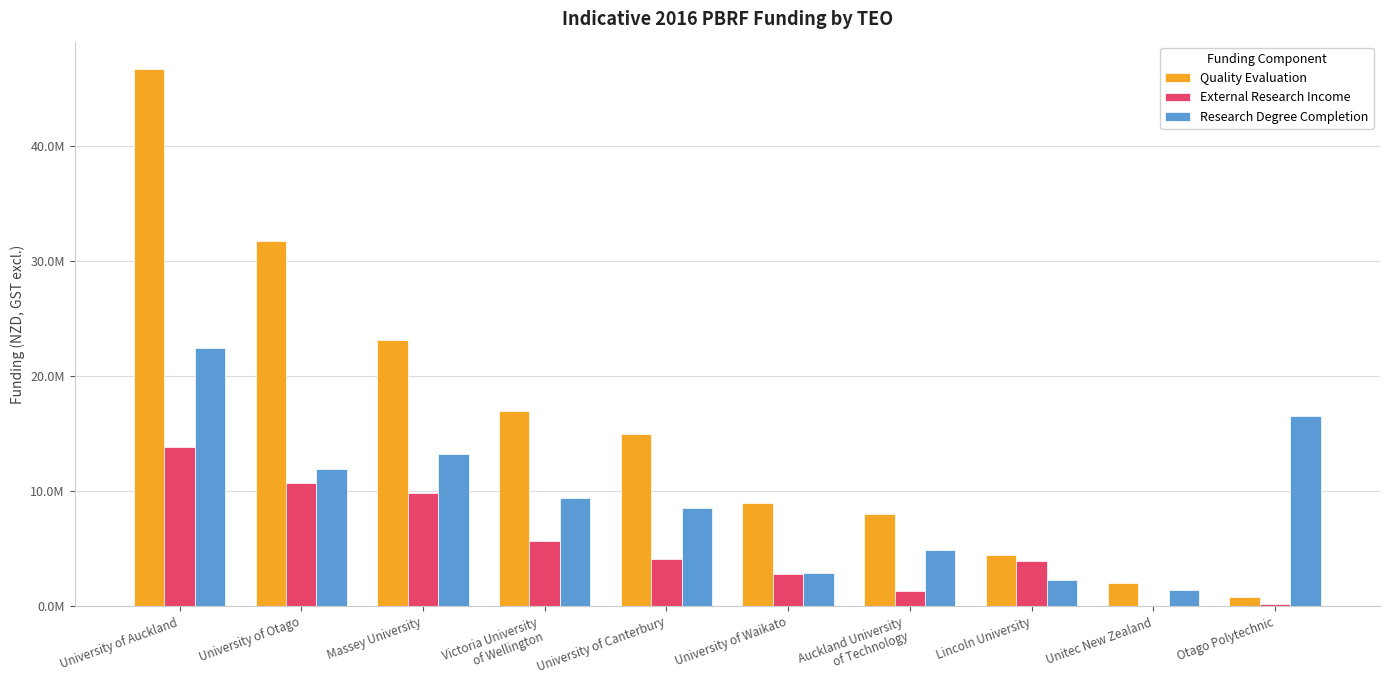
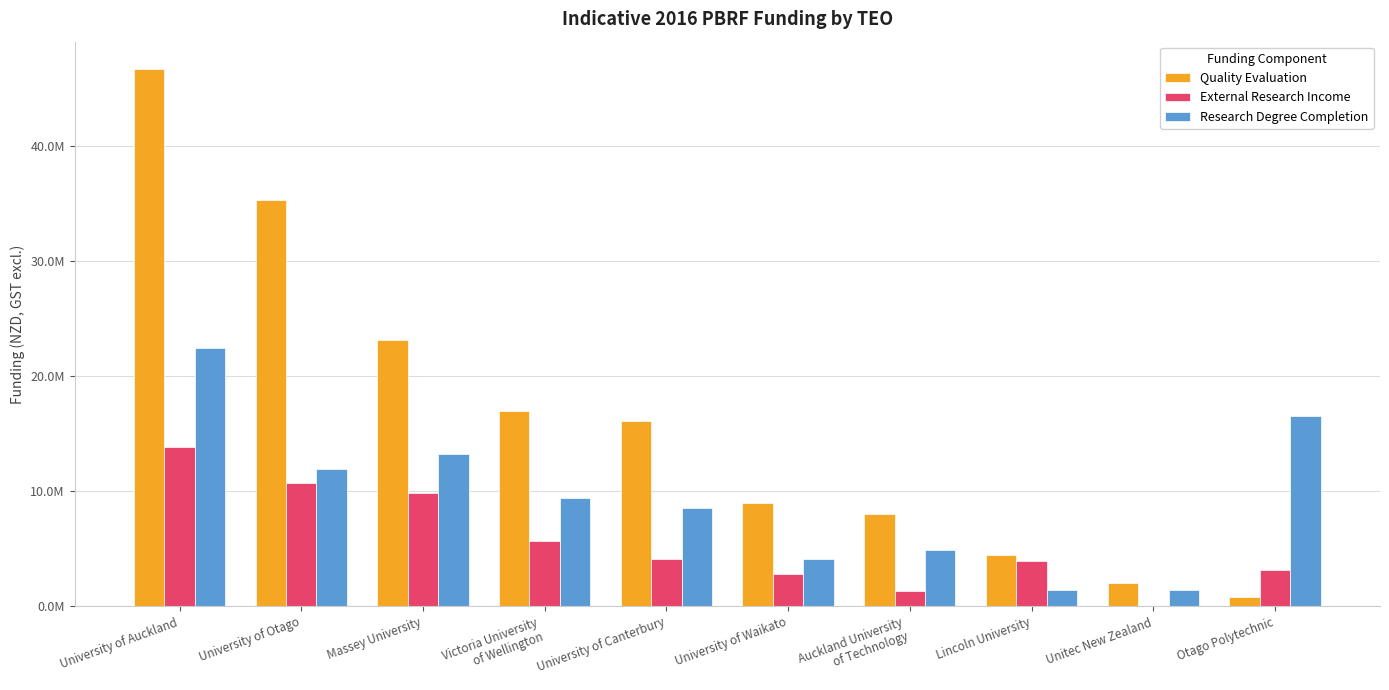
  {
    "Quality Evaluation": {
      "University of Auckland": 46700000,
-     "University of Otago": 31700000,
+     "University of Otago": 35300000,
      "Massey University": 23100000,
      "Victoria University of Wellington": 16900000,
-     "University of Canterbury": 15000000,
+     "University of Canterbury": 16100000,
      "University of Waikato": 9000000,
      "Auckland University of Technology": 8000000,
      "Lincoln University": 4500000,
      "Unitec New Zealand": 2000000,
      "Otago Polytechnic": 800000
    },
    "External Research Income": {
      "University of Auckland": 13800000,
      "University of Otago": 10700000,
      "Massey University": 9800000,
      "Victoria University of Wellington": 5700000,
      "University of Canterbury": 4100000,
      "University of Waikato": 2800000,
      "Auckland University of Technology": 1300000,
      "Lincoln University": 3900000,
-     "Otago Polytechnic": 200000
+     "Otago Polytechnic": 3100000
    },
    "Research Degree Completion": {
      "University of Auckland": 22400000,
      "University of Otago": 11900000,
      "Massey University": 13200000,
      "Victoria University of Wellington": 9400000,
      "University of Canterbury": 8500000,
-     "University of Waikato": 2900000,
+     "University of Waikato": 4100000,
      "Auckland University of Technology": 4900000,
-     "Lincoln University": 2300000,
+     "Lincoln University": 1500000,
      "Unitec New Zealand": 1400000,
      "Otago Polytechnic": 16500000
    }
  }
